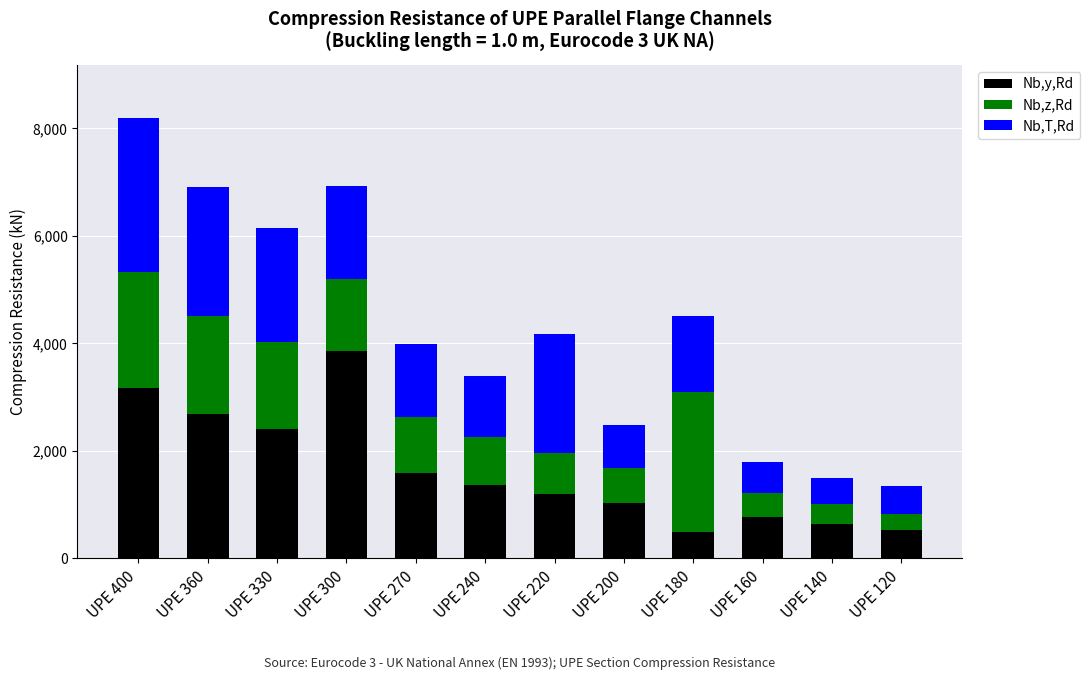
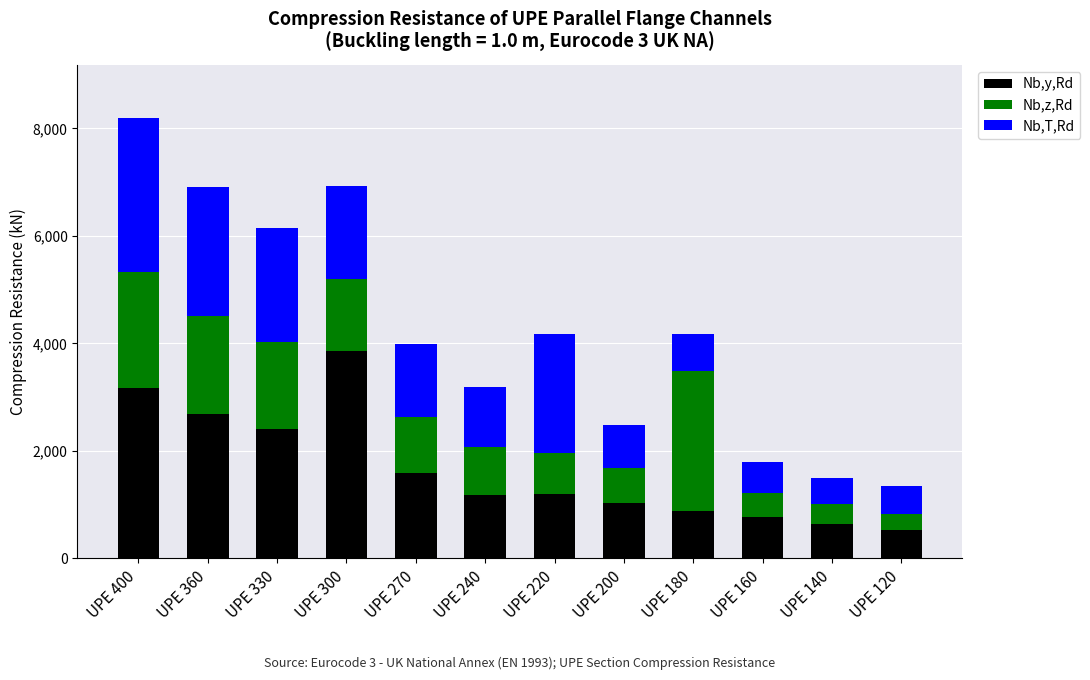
  {
    "Nb,y,Rd": {
      "UPE 400": "3,200",
      "UPE 360": "2,700",
      "UPE 330": "2,400",
      "UPE 300": "3,900",
      "UPE 270": "1,600",
-     "UPE 240": "1,400",
+     "UPE 240": "1,200",
      "UPE 220": "1,200",
      "UPE 200": "1,000",
-     "UPE 180": "500",
+     "UPE 180": "900",
      "UPE 160": "800",
      "UPE 140": "600",
      "UPE 120": "500"
    },
    "Nb,z,Rd": {
      "UPE 400": "2,200",
      "UPE 360": "1,800",
      "UPE 330": "1,600",
      "UPE 300": "1,300",
      "UPE 270": "1,100",
      "UPE 240": "900",
      "UPE 220": "800",
      "UPE 200": "600",
      "UPE 180": "2,600",
      "UPE 160": "500",
      "UPE 140": "400",
      "UPE 120": "300"
    },
    "Nb,T,Rd": {
      "UPE 400": "2,900",
      "UPE 360": "2,400",
      "UPE 330": "2,100",
      "UPE 300": "1,700",
      "UPE 270": "1,300",
      "UPE 240": "1,100",
      "UPE 220": "2,200",
      "UPE 200": "800",
-     "UPE 180": "1,400",
+     "UPE 180": "700",
      "UPE 160": "600",
      "UPE 140": "500",
      "UPE 120": "500"
    }
  }
